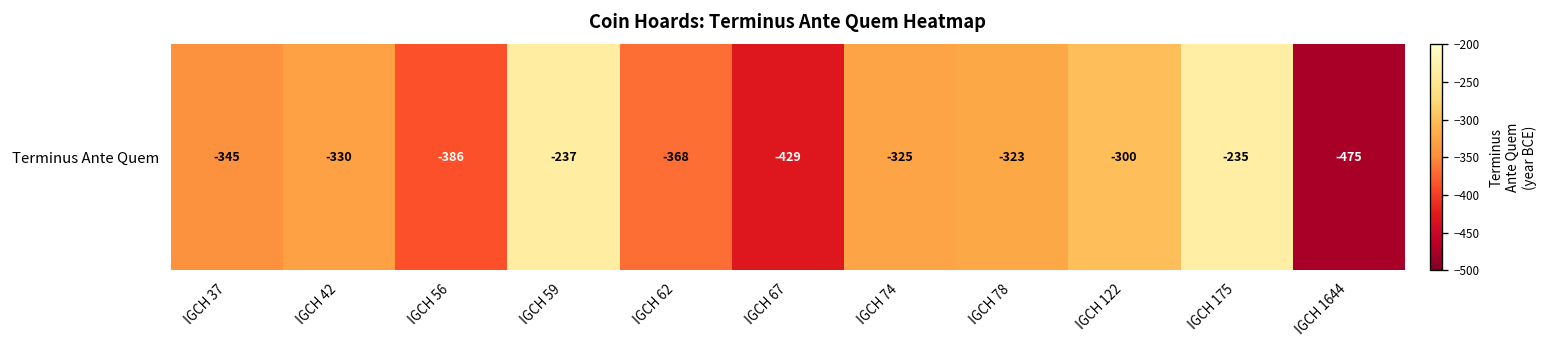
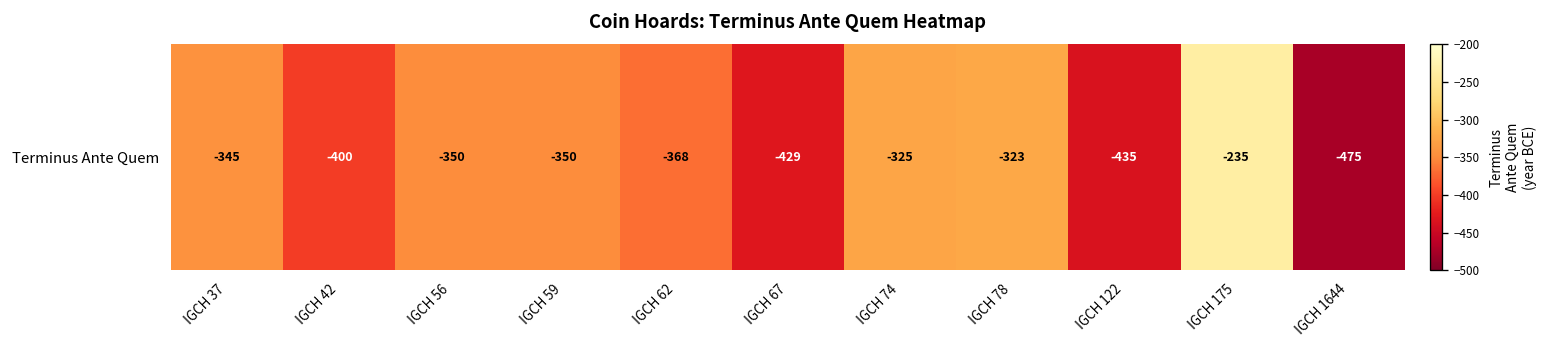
  {
    "Terminus Ante Quem": {
      "IGCH 37": -345,
-     "IGCH 42": -330,
-     "IGCH 56": -386,
-     "IGCH 59": -237,
+     "IGCH 42": -400,
+     "IGCH 56": -350,
+     "IGCH 59": -350,
      "IGCH 62": -368,
      "IGCH 67": -429,
      "IGCH 74": -325,
      "IGCH 78": -323,
-     "IGCH 122": -300,
+     "IGCH 122": -435,
      "IGCH 175": -235,
      "IGCH 1644": -475
    }
  }
